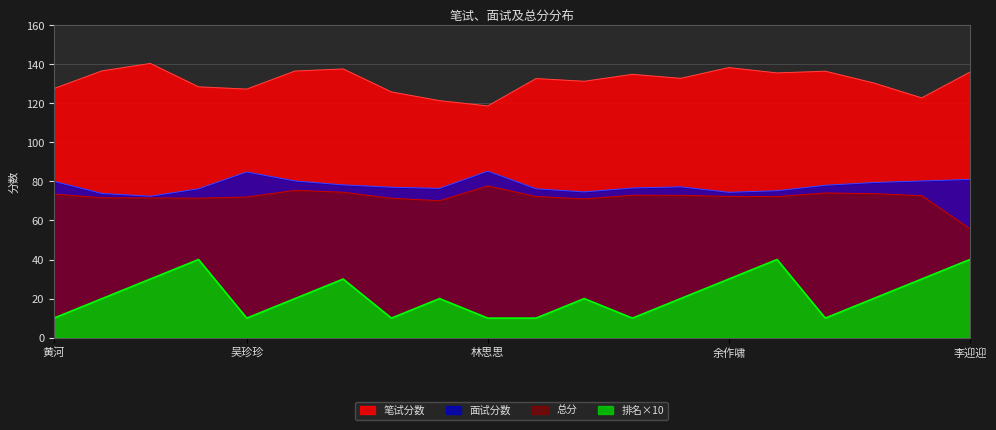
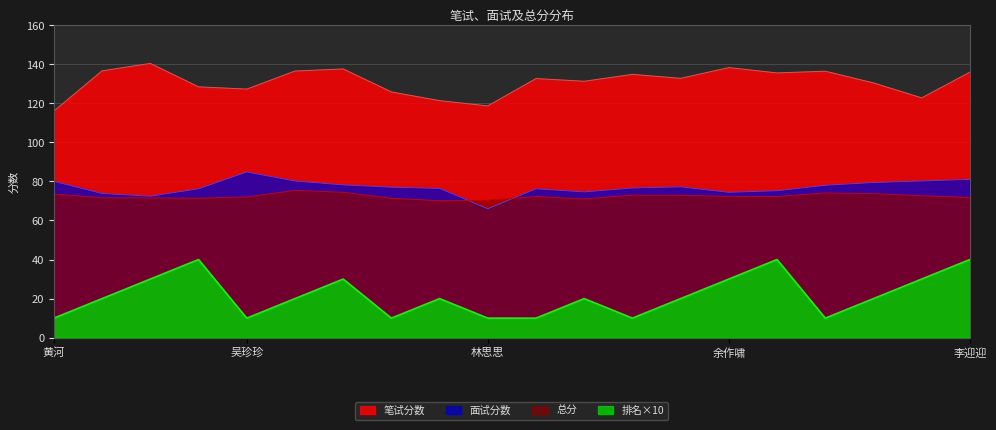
  {
    "笔试分数": {
-     "黄河": 128,
+     "黄河": 116,
      "吴珍珍": 127,
      "林思思": 119,
      "李迎迎": 136
    },
    "面试分数": {
      "黄河": 80,
      "吴珍珍": 85,
-     "林思思": 85,
+     "林思思": 66,
      "李迎迎": 81
    },
    "总分": {
      "黄河": 74,
      "吴珍珍": 72,
-     "林思思": 78,
-     "李迎迎": 56
+     "林思思": 70,
+     "李迎迎": 72
    },
    "排名×10": {
      "黄河": 10,
      "吴珍珍": 10,
      "林思思": 10,
      "李迎迎": 40
    }
  }
